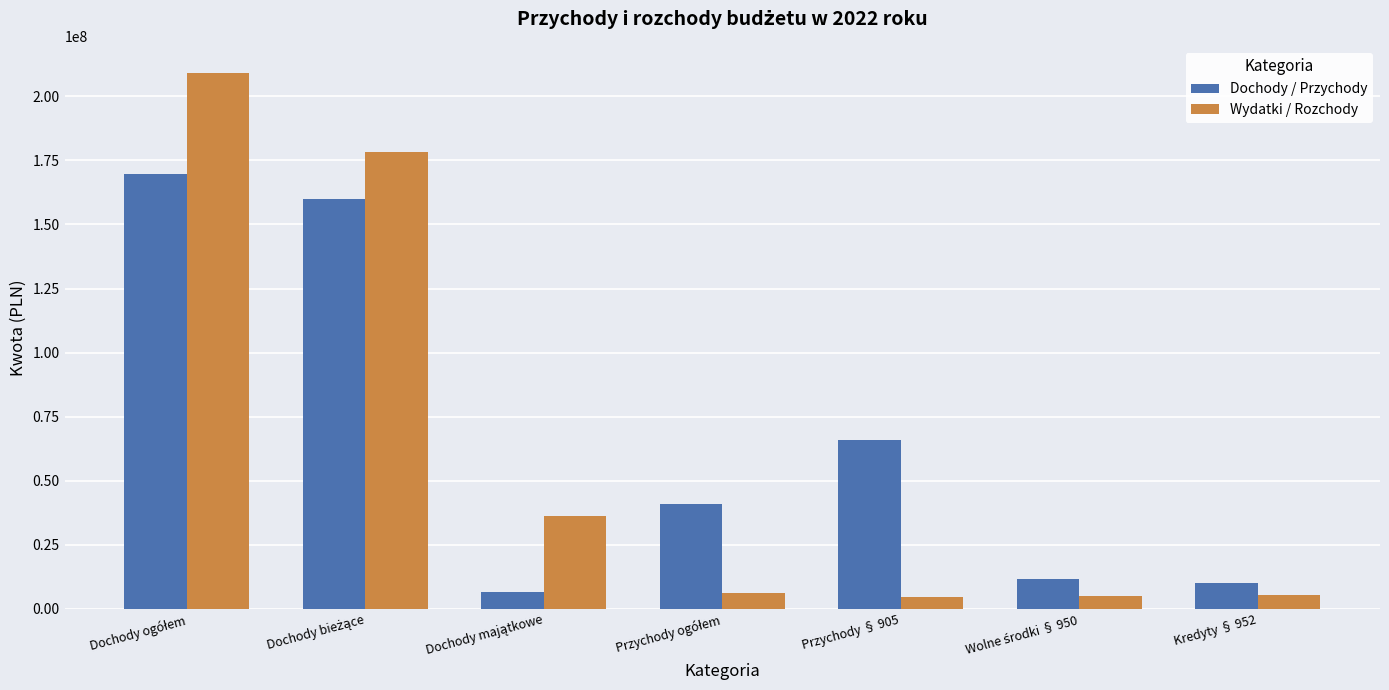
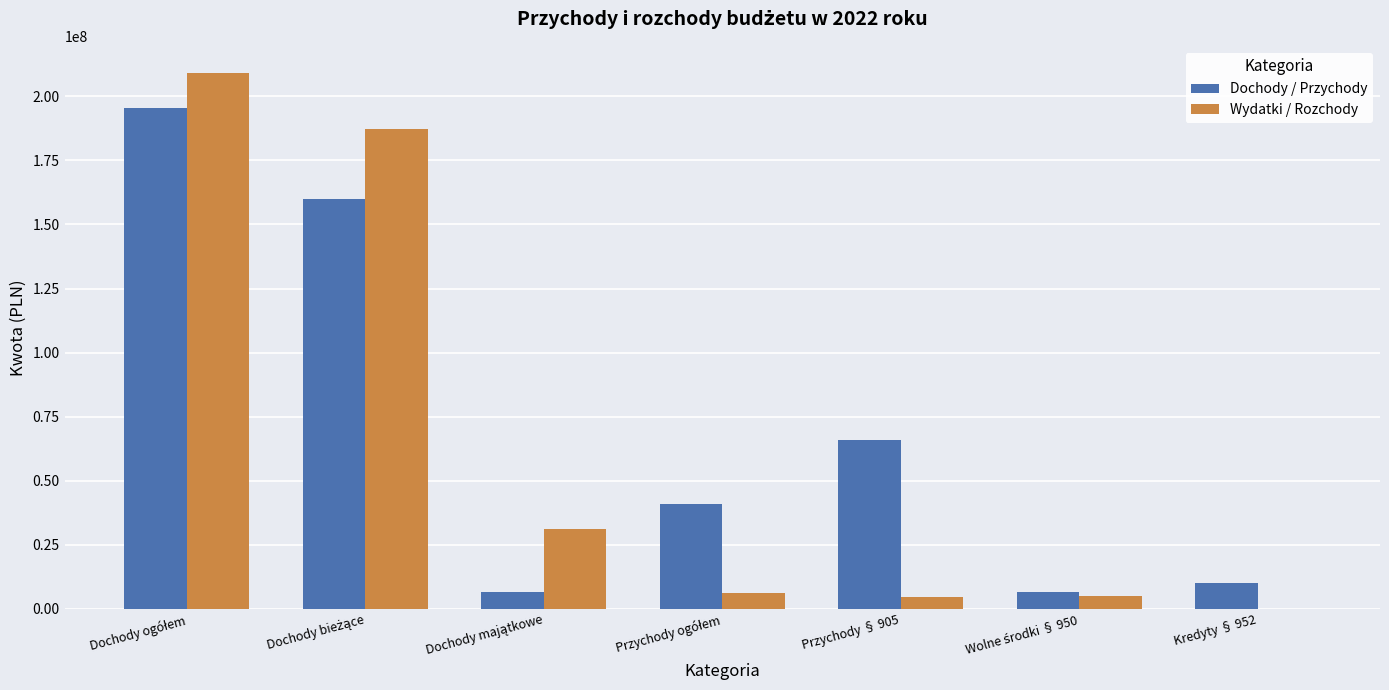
  {
    "Dochody / Przychody": {
-     "Dochody ogółem": 170000000,
+     "Dochody ogółem": 196000000,
      "Dochody bieżące": 160000000,
      "Dochody majątkowe": 6000000,
      "Przychody ogółem": 41000000,
      "Przychody § 905": 66000000,
-     "Wolne środki § 950": 12000000,
+     "Wolne środki § 950": 7000000,
      "Kredyty § 952": 10000000
    },
    "Wydatki / Rozchody": {
      "Dochody ogółem": 209000000,
-     "Dochody bieżące": 178000000,
-     "Dochody majątkowe": 36000000,
+     "Dochody bieżące": 187000000,
+     "Dochody majątkowe": 31000000,
      "Przychody ogółem": 6000000,
      "Przychody § 905": 5000000,
      "Wolne środki § 950": 5000000,
-     "Kredyty § 952": 5000000
+     "Kredyty § 952": 0
    }
  }
